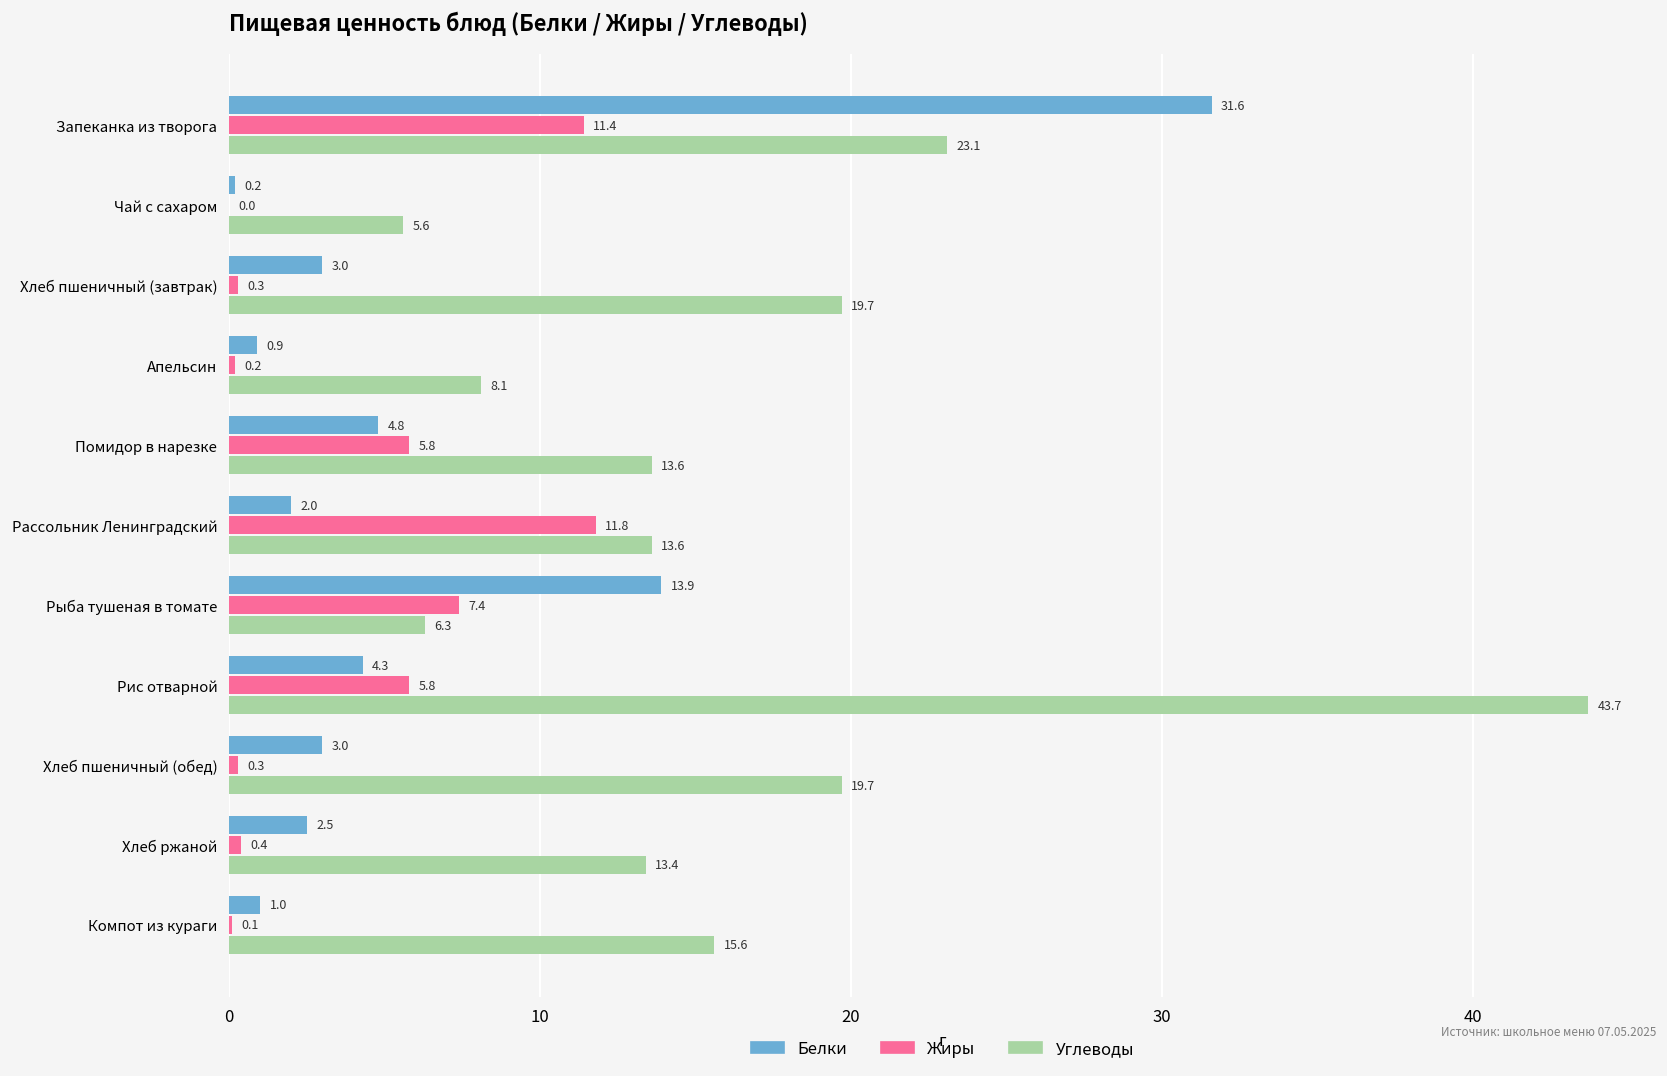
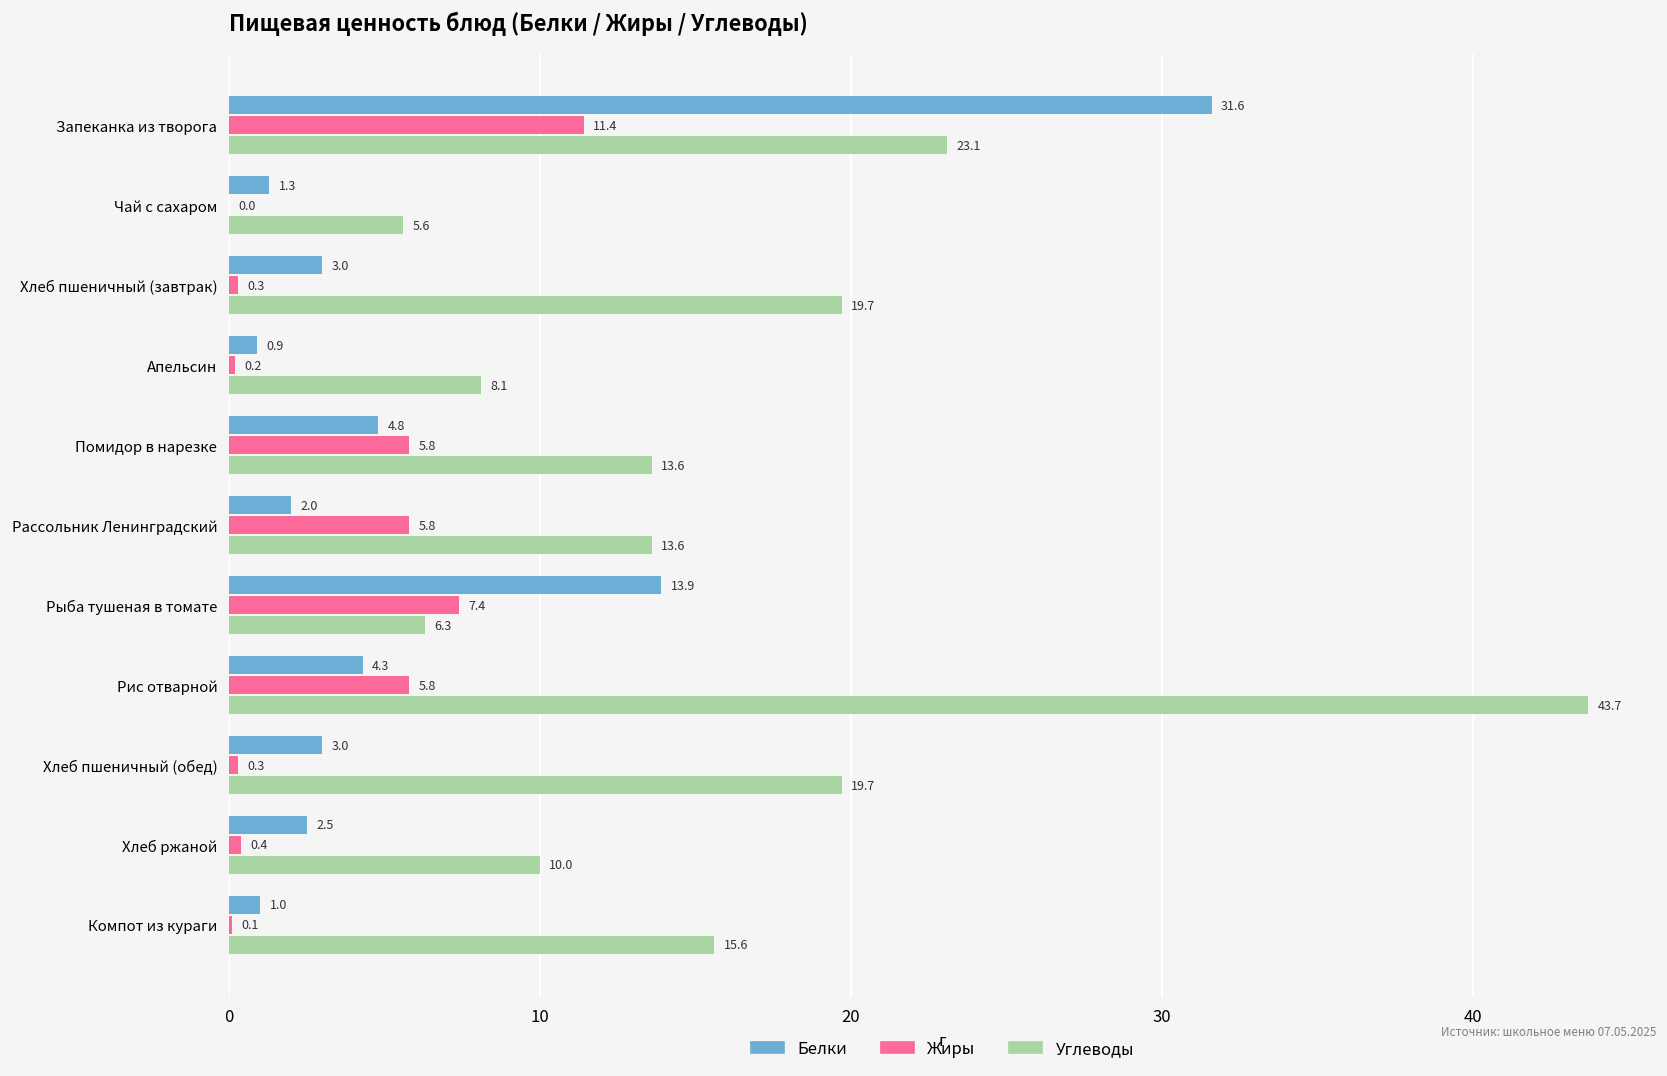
  {
    "Белки": {
      "Запеканка из творога": 31.6,
-     "Чай с сахаром": 0.2,
+     "Чай с сахаром": 1.3,
      "Хлеб пшеничный (завтрак)": 3.0,
      "Апельсин": 0.9,
      "Помидор в нарезке": 4.8,
      "Рассольник Ленинградский": 2.0,
      "Рыба тушеная в томате": 13.9,
      "Рис отварной": 4.3,
      "Хлеб пшеничный (обед)": 3.0,
      "Хлеб ржаной": 2.5,
      "Компот из кураги": 1.0
    },
    "Жиры": {
      "Запеканка из творога": 11.4,
      "Чай с сахаром": 0.0,
      "Хлеб пшеничный (завтрак)": 0.3,
      "Апельсин": 0.2,
      "Помидор в нарезке": 5.8,
-     "Рассольник Ленинградский": 11.8,
+     "Рассольник Ленинградский": 5.8,
      "Рыба тушеная в томате": 7.4,
      "Рис отварной": 5.8,
      "Хлеб пшеничный (обед)": 0.3,
      "Хлеб ржаной": 0.4,
      "Компот из кураги": 0.1
    },
    "Углеводы": {
      "Запеканка из творога": 23.1,
      "Чай с сахаром": 5.6,
      "Хлеб пшеничный (завтрак)": 19.7,
      "Апельсин": 8.1,
      "Помидор в нарезке": 13.6,
      "Рассольник Ленинградский": 13.6,
      "Рыба тушеная в томате": 6.3,
      "Рис отварной": 43.7,
      "Хлеб пшеничный (обед)": 19.7,
-     "Хлеб ржаной": 13.4,
+     "Хлеб ржаной": 10.0,
      "Компот из кураги": 15.6
    }
  }
